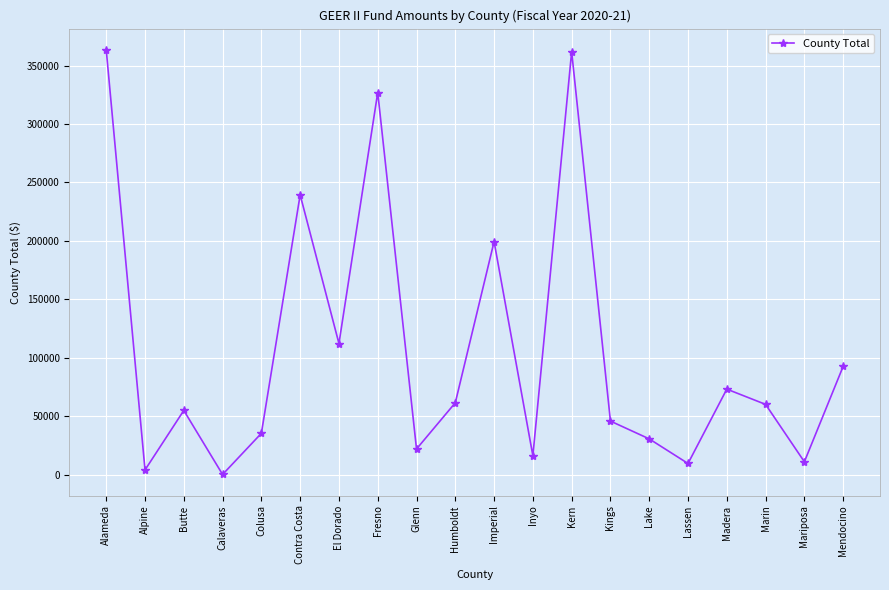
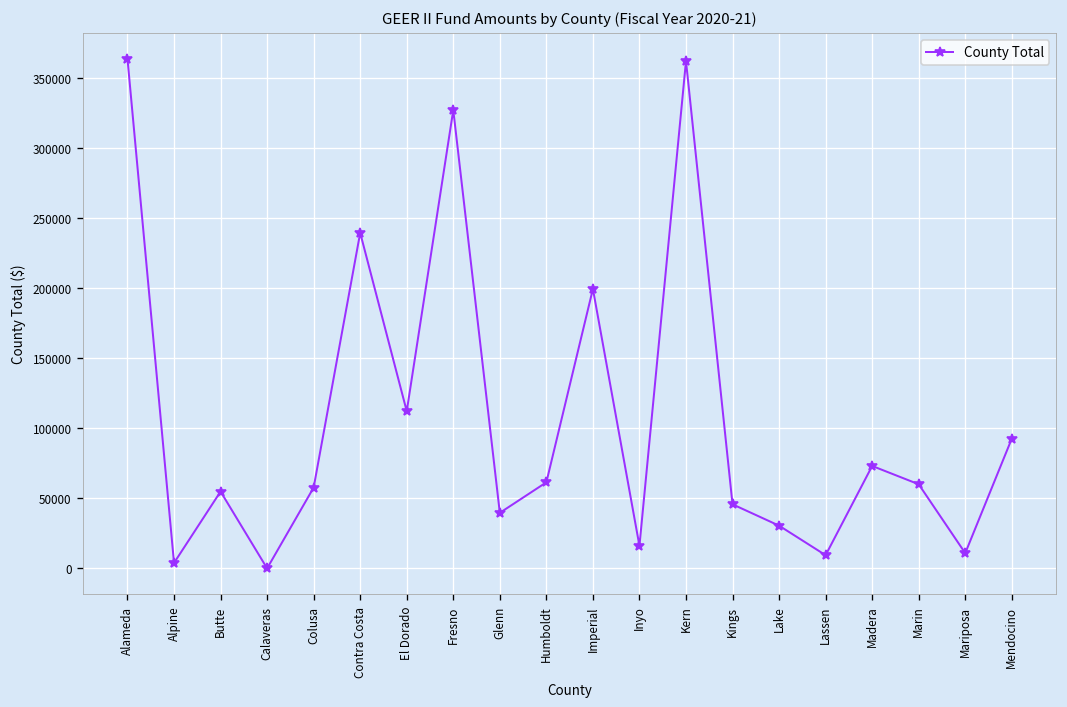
  {
    "Alameda": 364000,
    "Alpine": 4000,
    "Butte": 55000,
    "Calaveras": 0,
-   "Colusa": 35000,
+   "Colusa": 58000,
    "Contra Costa": 239000,
    "El Dorado": 112000,
    "Fresno": 327000,
-   "Glenn": 22000,
+   "Glenn": 40000,
    "Humboldt": 61000,
    "Imperial": 199000,
    "Inyo": 16000,
    "Kern": 362000,
    "Kings": 46000,
    "Lake": 31000,
    "Lassen": 9000,
    "Madera": 73000,
    "Marin": 60000,
    "Mariposa": 11000,
    "Mendocino": 93000
  }
